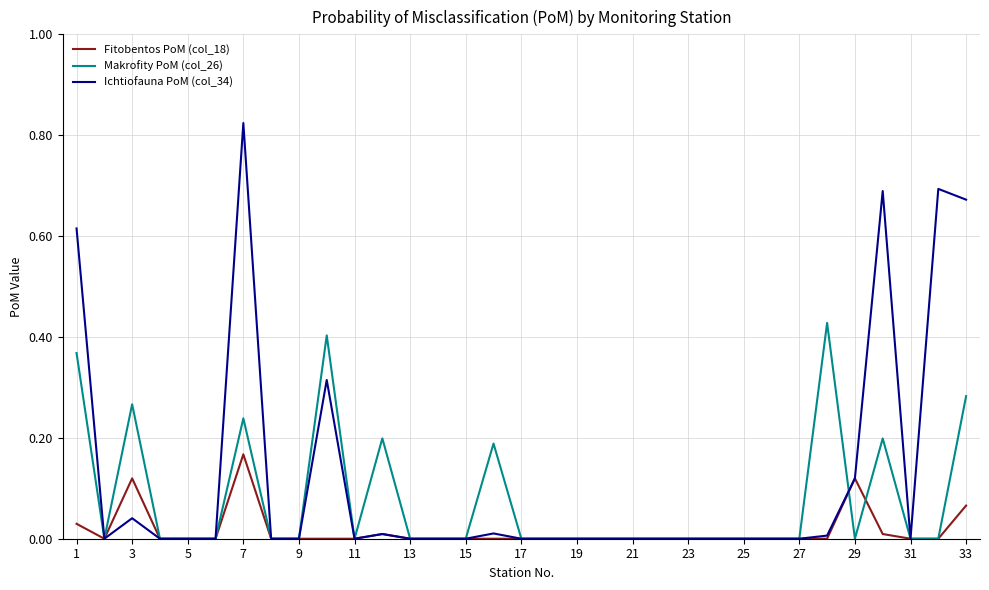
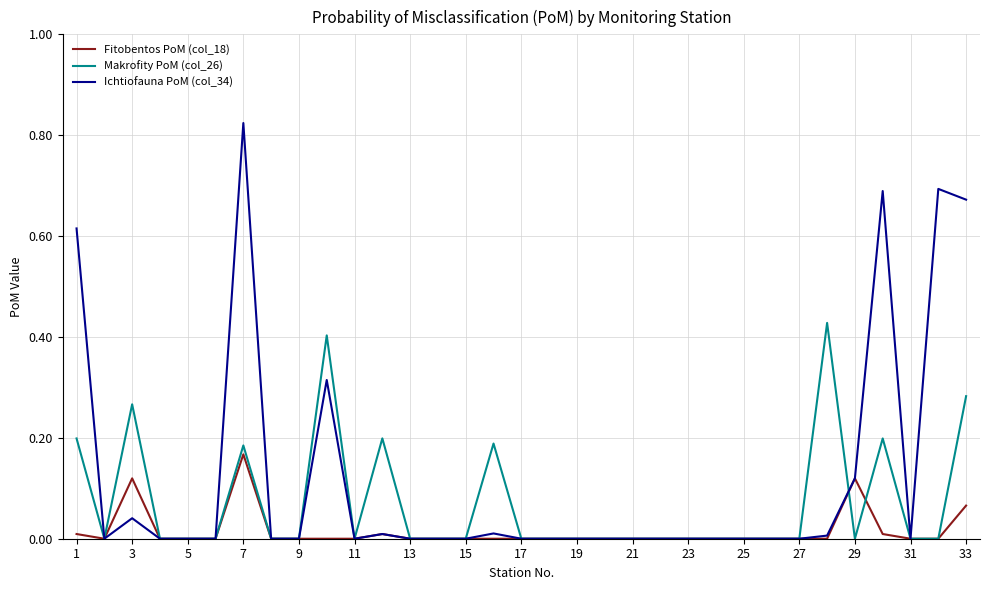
  {
    "Fitobentos PoM (col_18)": {
-     "1": 0.03,
+     "1": 0.01,
      "3": 0.12,
      "7": 0.17,
      "33": 0.07
    },
    "Makrofity PoM (col_26)": {
-     "1": 0.37,
+     "1": 0.20,
      "3": 0.27,
-     "7": 0.24,
+     "7": 0.18,
      "29": 0.00,
      "33": 0.28
    },
    "Ichtiofauna PoM (col_34)": {
      "1": 0.62,
      "3": 0.04,
      "7": 0.82,
      "33": 0.67
    }
  }
